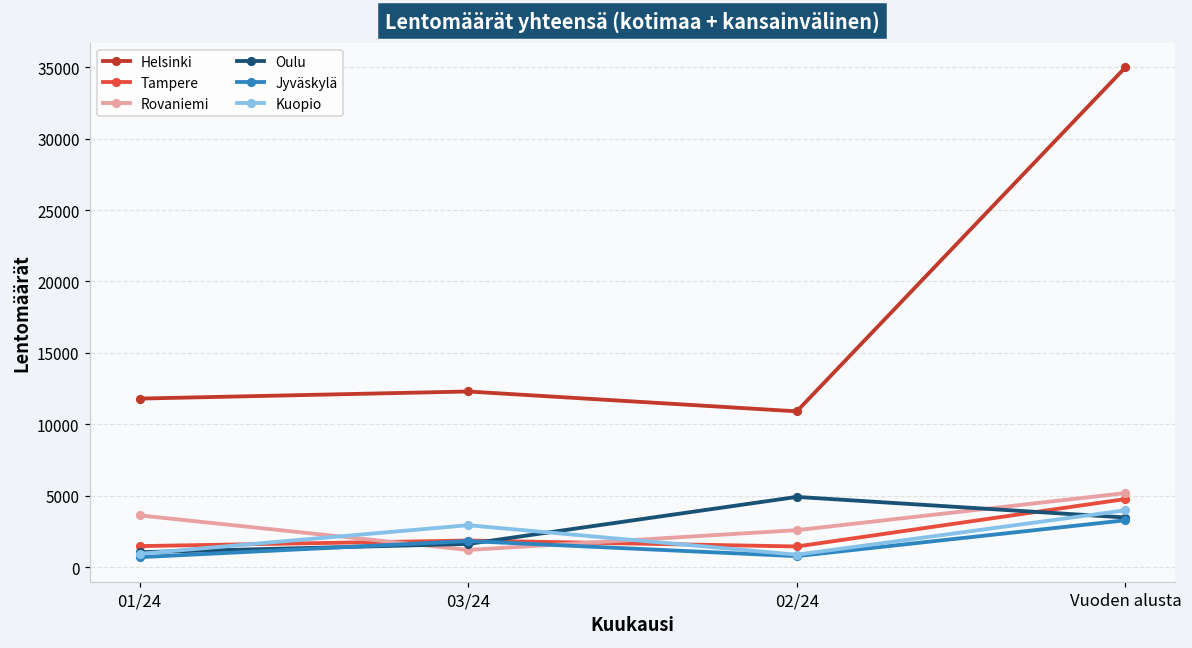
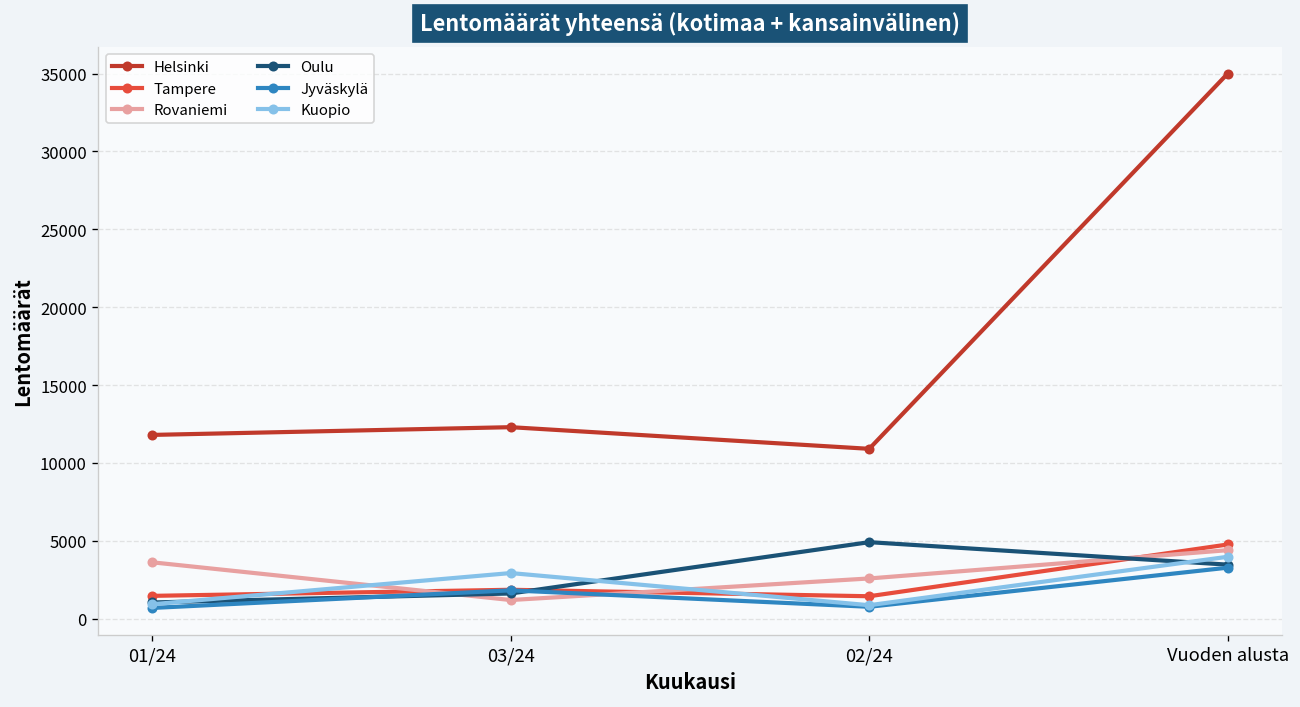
  {
    "Rovaniemi": {
      "01/24": 3600,
      "03/24": 1200,
      "02/24": 2600,
-     "Vuoden alusta": 5200
+     "Vuoden alusta": 4400
    },
    "Oulu": {
      "03/24": 1600,
      "02/24": 4900
    },
    "Jyväskylä": {
      "01/24": 700
    },
    "Kuopio": {
      "03/24": 2900,
      "Vuoden alusta": 4000
    }
  }
